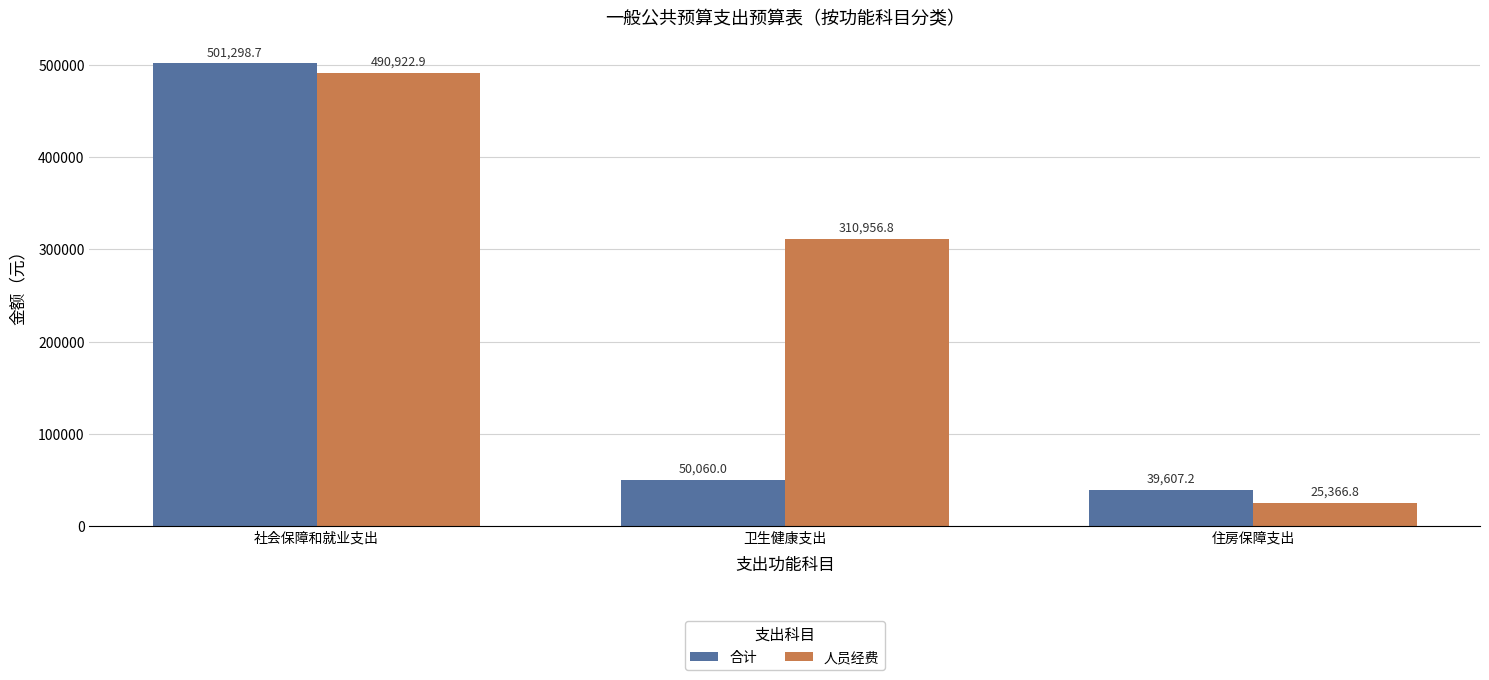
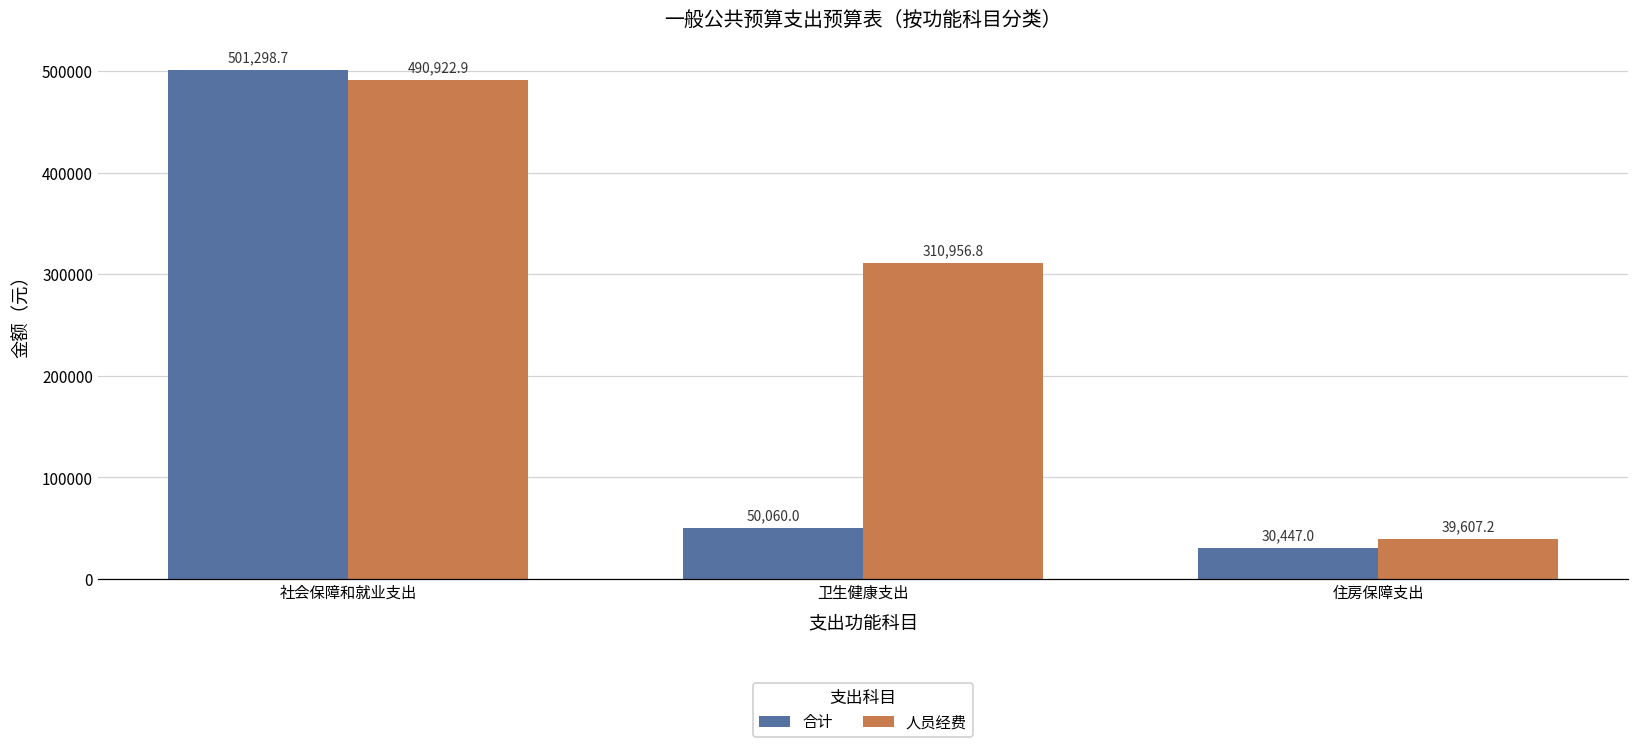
  {
    "合计": {
      "社会保障和就业支出": "501,298.7",
      "卫生健康支出": "50,060.0",
-     "住房保障支出": "39,607.2"
+     "住房保障支出": "30,447.0"
    },
    "人员经费": {
      "社会保障和就业支出": "490,922.9",
      "卫生健康支出": "310,956.8",
-     "住房保障支出": "25,366.8"
+     "住房保障支出": "39,607.2"
    }
  }
